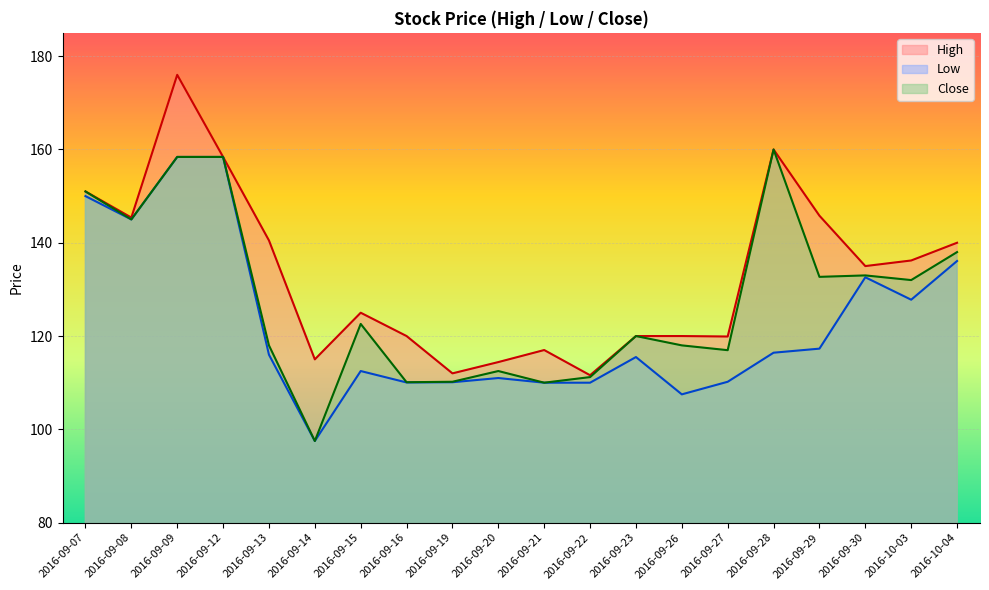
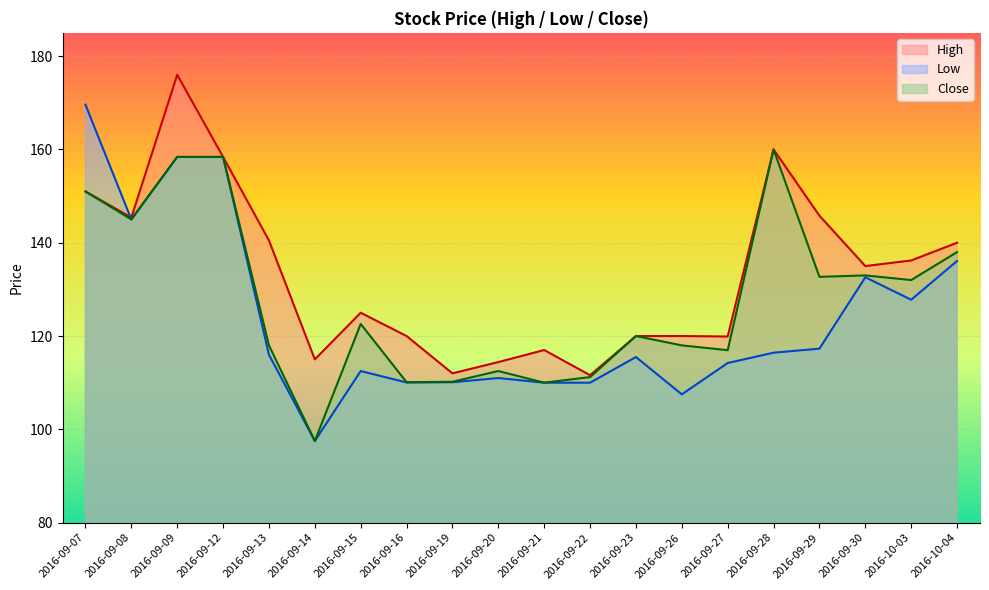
  {
    "High": {
      "2016-09-09": 176,
      "2016-09-13": 141,
      "2016-09-14": 115,
      "2016-09-15": 125,
      "2016-09-16": 120,
      "2016-09-19": 112,
      "2016-09-20": 114,
      "2016-09-21": 117,
      "2016-09-26": 120,
      "2016-09-27": 120,
      "2016-09-29": 146,
      "2016-09-30": 135,
      "2016-10-03": 136,
      "2016-10-04": 140
    },
    "Low": {
-     "2016-09-07": 150,
+     "2016-09-07": 170,
      "2016-09-13": 116,
      "2016-09-15": 113,
      "2016-09-20": 111,
      "2016-09-22": 110,
      "2016-09-23": 116,
      "2016-09-26": 108,
-     "2016-09-27": 110,
+     "2016-09-27": 114,
      "2016-09-28": 116,
      "2016-09-29": 117,
      "2016-10-03": 128,
      "2016-10-04": 136
    },
    "Close": {
      "2016-09-13": 118,
      "2016-09-15": 123,
      "2016-09-20": 113,
      "2016-09-26": 118,
      "2016-09-27": 117,
      "2016-09-29": 133,
      "2016-10-03": 132,
      "2016-10-04": 138
    }
  }
